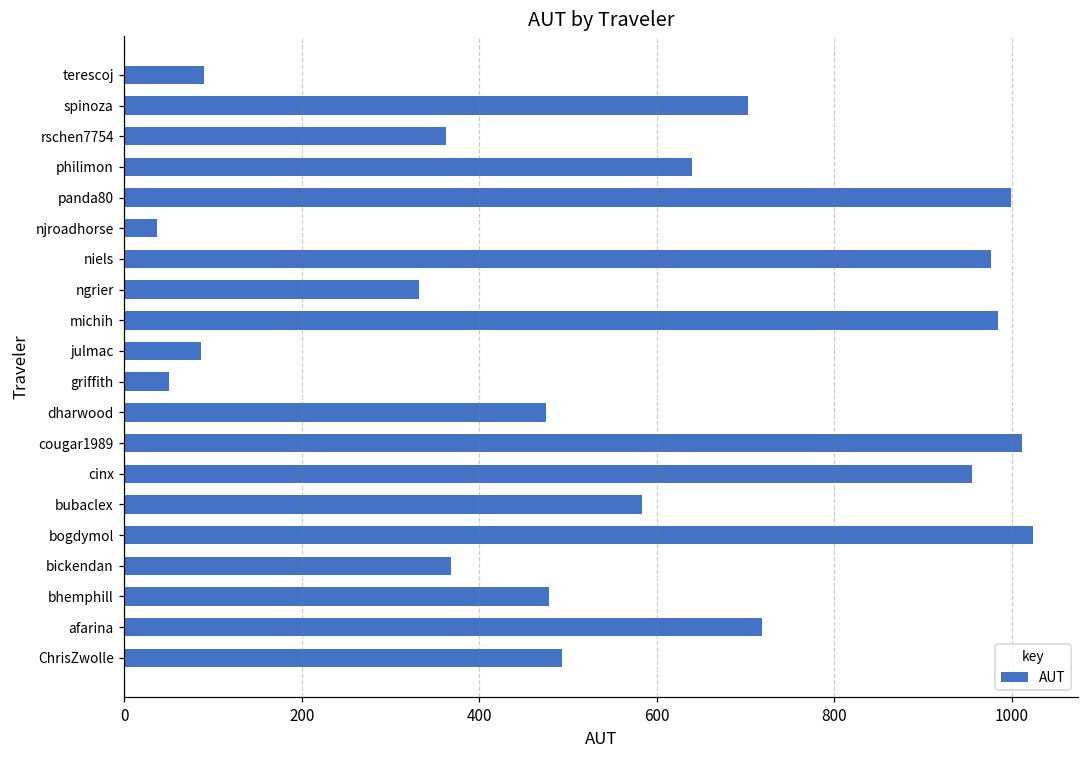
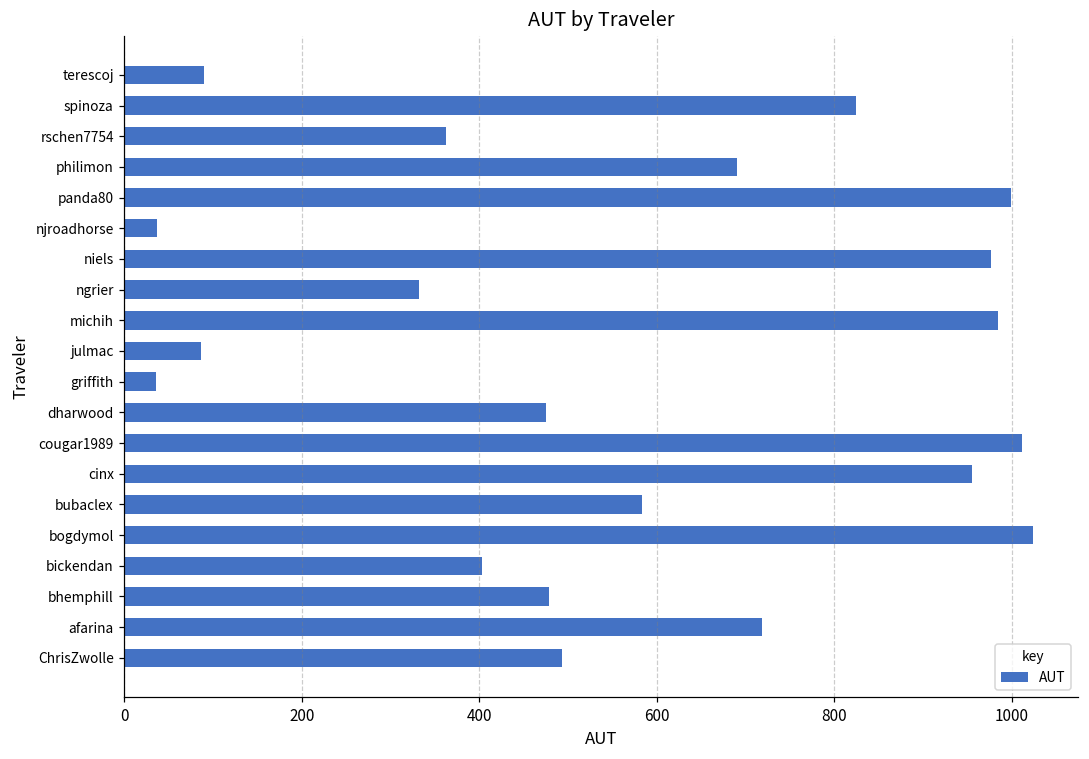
  {
    "terescoj": 90,
-   "spinoza": 700,
+   "spinoza": 820,
    "rschen7754": 360,
-   "philimon": 640,
+   "philimon": 690,
    "panda80": 1000,
    "njroadhorse": 40,
    "niels": 980,
    "ngrier": 330,
    "michih": 980,
    "julmac": 90,
-   "griffith": 50,
+   "griffith": 40,
    "dharwood": 470,
    "cougar1989": 1010,
    "cinx": 960,
    "bubaclex": 580,
    "bogdymol": 1020,
-   "bickendan": 370,
+   "bickendan": 400,
    "bhemphill": 480,
    "afarina": 720,
    "ChrisZwolle": 490
  }
